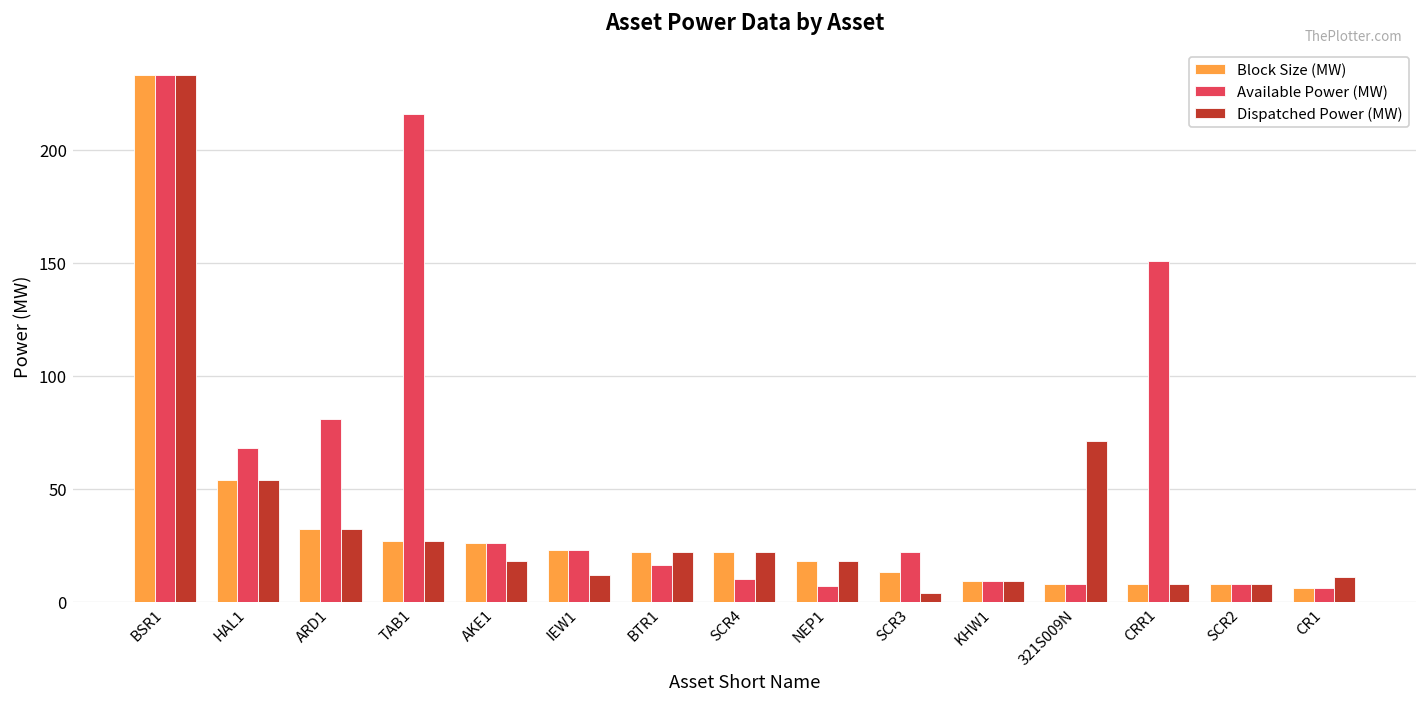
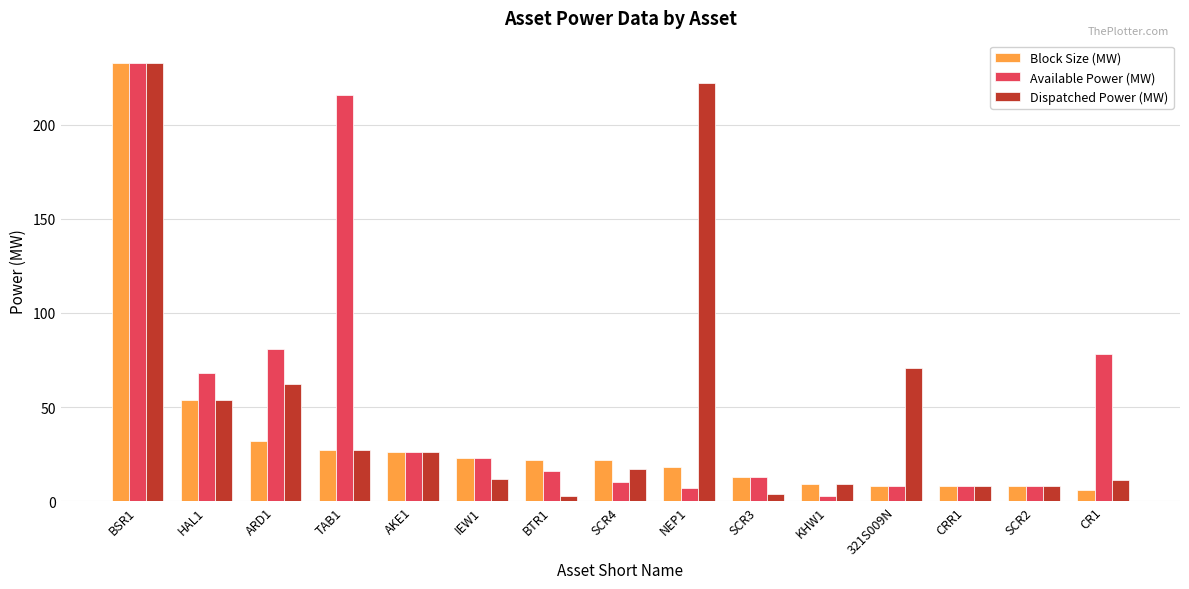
  {
    "Block Size (MW)": {
      "BSR1": 233,
      "HAL1": 54,
      "ARD1": 32,
      "TAB1": 27,
      "AKE1": 26,
      "IEW1": 23,
      "BTR1": 22,
      "SCR4": 22,
      "NEP1": 18,
      "SCR3": 13,
      "KHW1": 9,
      "321S009N": 8,
      "CRR1": 8,
      "SCR2": 8,
      "CR1": 6
    },
    "Available Power (MW)": {
      "BSR1": 233,
      "HAL1": 68,
      "ARD1": 81,
      "TAB1": 216,
      "AKE1": 26,
      "IEW1": 23,
      "BTR1": 16,
      "SCR4": 10,
      "NEP1": 7,
-     "SCR3": 22,
-     "KHW1": 9,
+     "SCR3": 13,
+     "KHW1": 3,
      "321S009N": 8,
-     "CRR1": 151,
+     "CRR1": 8,
      "SCR2": 8,
-     "CR1": 6
+     "CR1": 78
    },
    "Dispatched Power (MW)": {
      "BSR1": 233,
      "HAL1": 54,
-     "ARD1": 32,
+     "ARD1": 62,
      "TAB1": 27,
-     "AKE1": 18,
+     "AKE1": 26,
      "IEW1": 12,
-     "BTR1": 22,
-     "SCR4": 22,
-     "NEP1": 18,
+     "BTR1": 3,
+     "SCR4": 17,
+     "NEP1": 222,
      "SCR3": 4,
      "KHW1": 9,
      "321S009N": 71,
      "CRR1": 8,
      "SCR2": 8,
      "CR1": 11
    }
  }
